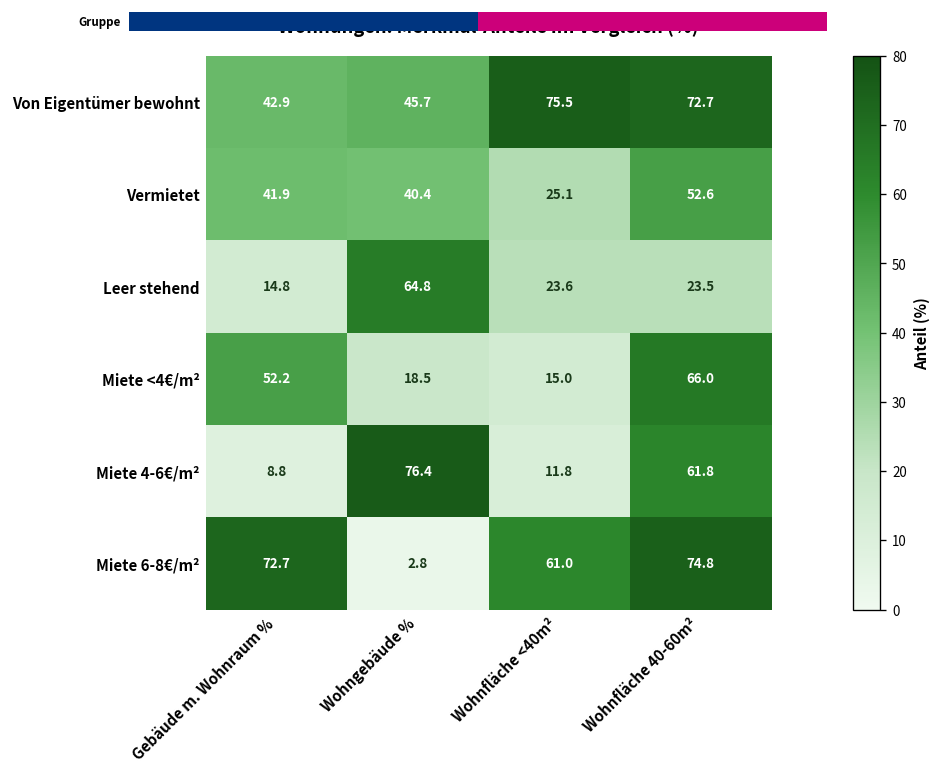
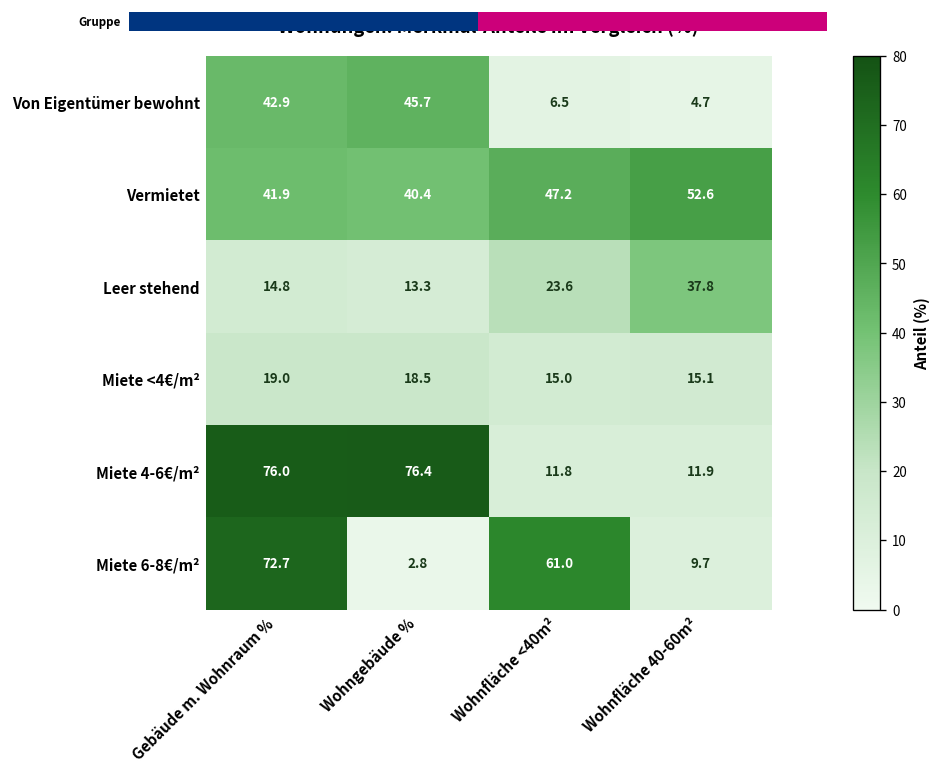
  {
    "Wohnungen: Merkmal-Anteile im Vergleich (%)": {
      "Von Eigentümer bewohnt": {
        "Gebäude m. Wohnraum %": 42.9,
        "Wohngebäude %": 45.7,
-       "Wohnfläche <40m²": 75.5,
-       "Wohnfläche 40-60m²": 72.7
+       "Wohnfläche <40m²": 6.5,
+       "Wohnfläche 40-60m²": 4.7
      },
      "Vermietet": {
        "Gebäude m. Wohnraum %": 41.9,
        "Wohngebäude %": 40.4,
-       "Wohnfläche <40m²": 25.1,
+       "Wohnfläche <40m²": 47.2,
        "Wohnfläche 40-60m²": 52.6
      },
      "Leer stehend": {
        "Gebäude m. Wohnraum %": 14.8,
-       "Wohngebäude %": 64.8,
+       "Wohngebäude %": 13.3,
        "Wohnfläche <40m²": 23.6,
-       "Wohnfläche 40-60m²": 23.5
+       "Wohnfläche 40-60m²": 37.8
      },
      "Miete <4€/m²": {
-       "Gebäude m. Wohnraum %": 52.2,
+       "Gebäude m. Wohnraum %": 19.0,
        "Wohngebäude %": 18.5,
        "Wohnfläche <40m²": 15.0,
-       "Wohnfläche 40-60m²": 66.0
+       "Wohnfläche 40-60m²": 15.1
      },
      "Miete 4-6€/m²": {
-       "Gebäude m. Wohnraum %": 8.8,
+       "Gebäude m. Wohnraum %": 76.0,
        "Wohngebäude %": 76.4,
        "Wohnfläche <40m²": 11.8,
-       "Wohnfläche 40-60m²": 61.8
+       "Wohnfläche 40-60m²": 11.9
      },
      "Miete 6-8€/m²": {
        "Gebäude m. Wohnraum %": 72.7,
        "Wohngebäude %": 2.8,
        "Wohnfläche <40m²": 61.0,
-       "Wohnfläche 40-60m²": 74.8
+       "Wohnfläche 40-60m²": 9.7
      }
    }
  }
